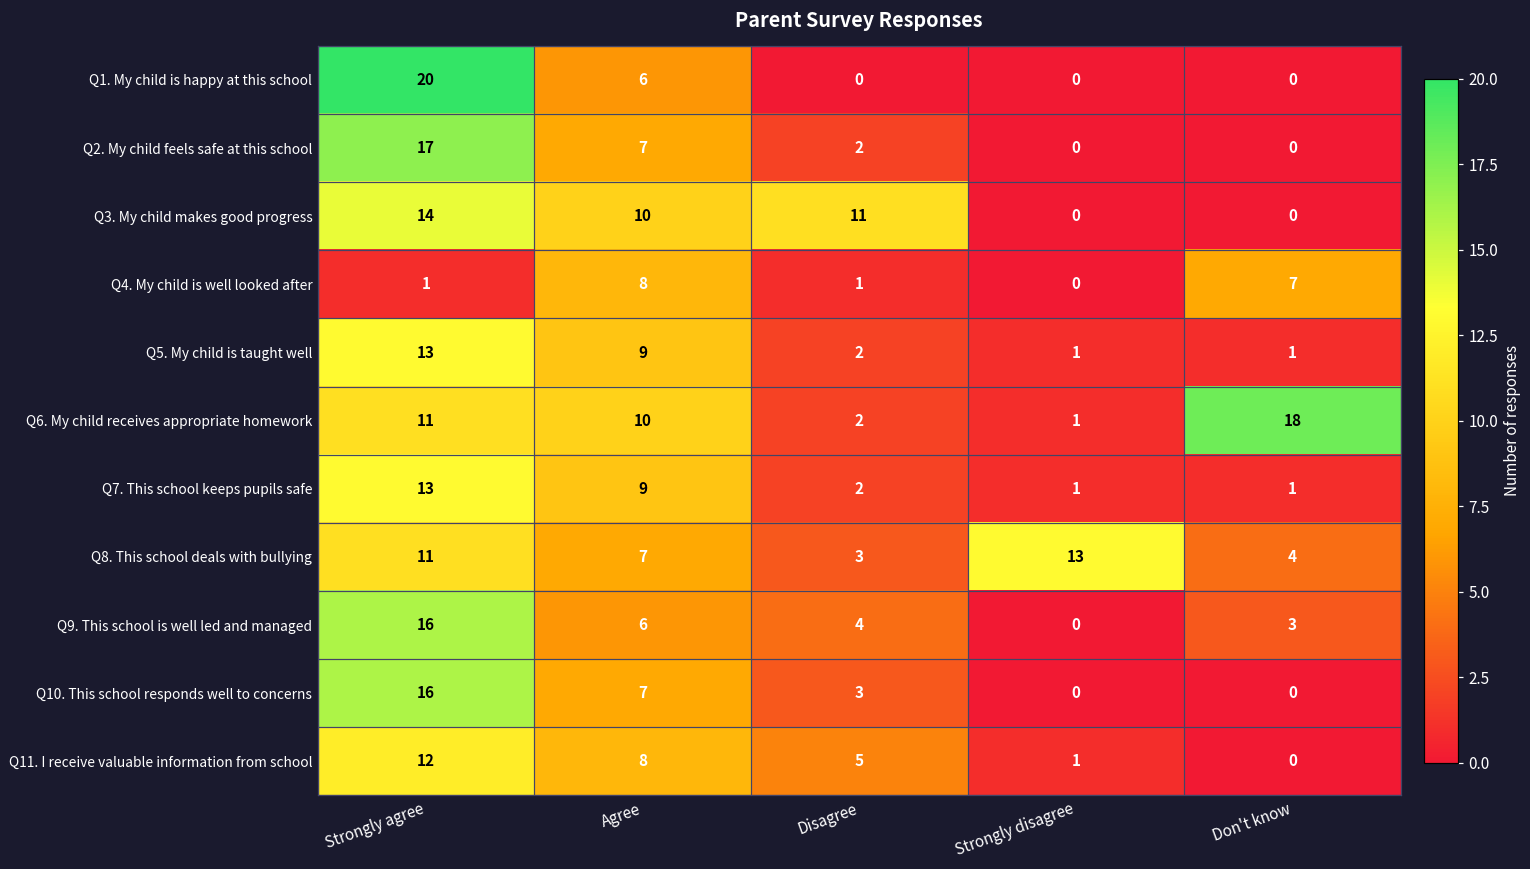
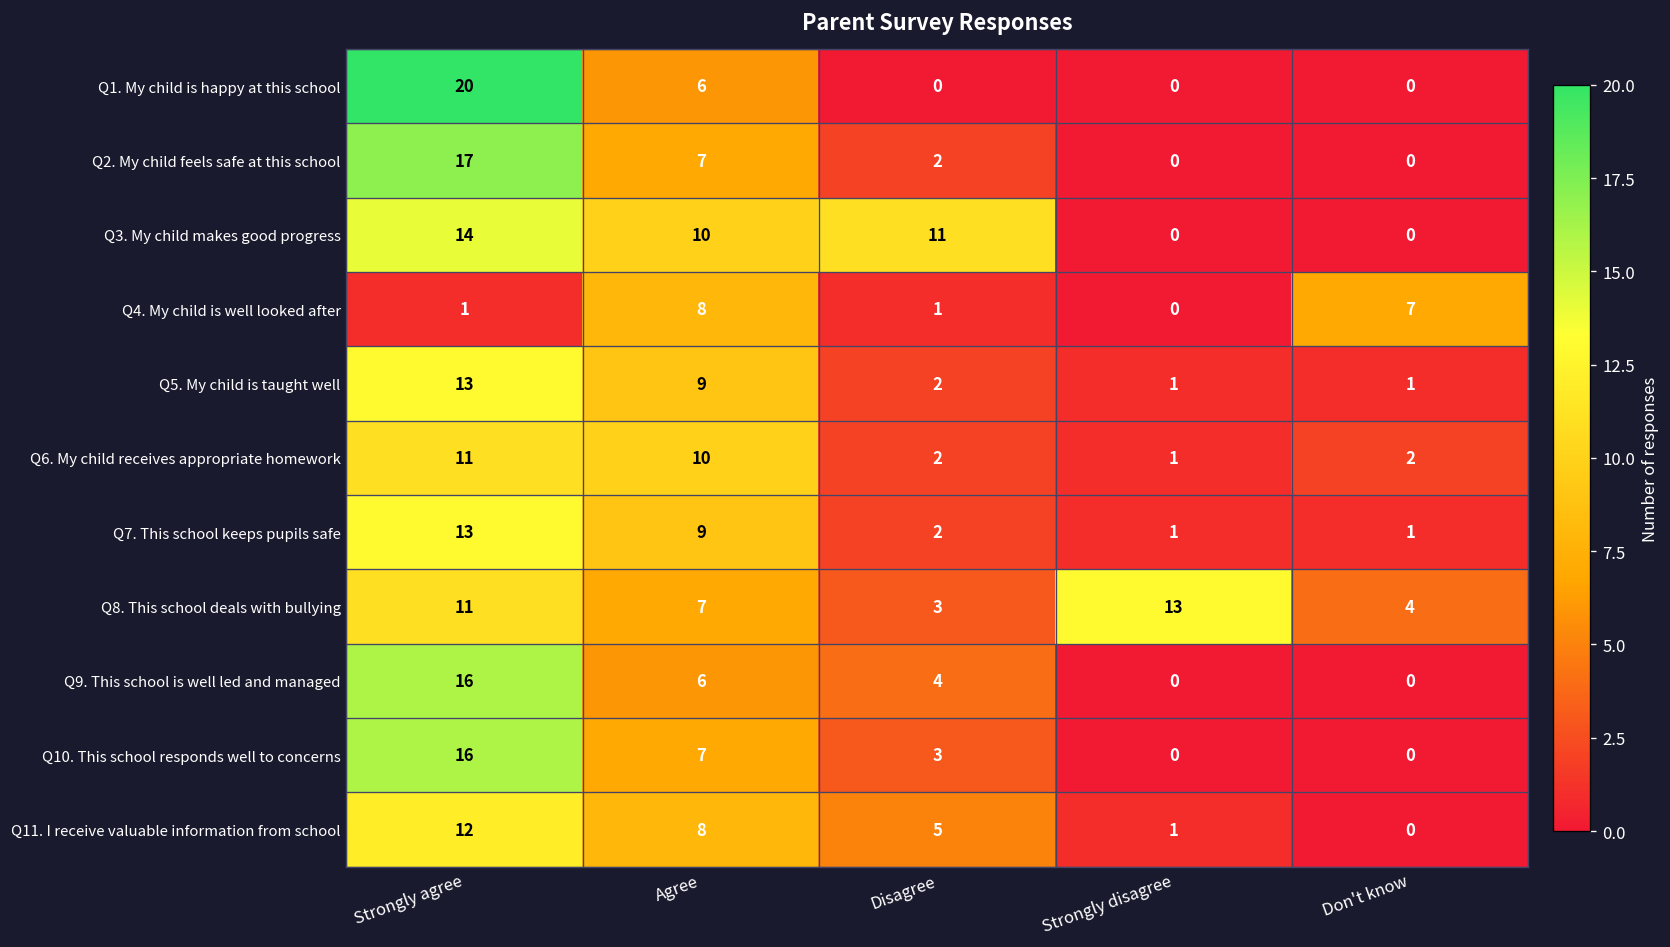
  {
    "Q1. My child is happy at this school": {
      "Strongly agree": 20,
      "Agree": 6,
      "Disagree": 0,
      "Strongly disagree": 0,
      "Don't know": 0
    },
    "Q2. My child feels safe at this school": {
      "Strongly agree": 17,
      "Agree": 7,
      "Disagree": 2,
      "Strongly disagree": 0,
      "Don't know": 0
    },
    "Q3. My child makes good progress": {
      "Strongly agree": 14,
      "Agree": 10,
      "Disagree": 11,
      "Strongly disagree": 0,
      "Don't know": 0
    },
    "Q4. My child is well looked after": {
      "Strongly agree": 1,
      "Agree": 8,
      "Disagree": 1,
      "Strongly disagree": 0,
      "Don't know": 7
    },
    "Q5. My child is taught well": {
      "Strongly agree": 13,
      "Agree": 9,
      "Disagree": 2,
      "Strongly disagree": 1,
      "Don't know": 1
    },
    "Q6. My child receives appropriate homework": {
      "Strongly agree": 11,
      "Agree": 10,
      "Disagree": 2,
      "Strongly disagree": 1,
-     "Don't know": 18
+     "Don't know": 2
    },
    "Q7. This school keeps pupils safe": {
      "Strongly agree": 13,
      "Agree": 9,
      "Disagree": 2,
      "Strongly disagree": 1,
      "Don't know": 1
    },
    "Q8. This school deals with bullying": {
      "Strongly agree": 11,
      "Agree": 7,
      "Disagree": 3,
      "Strongly disagree": 13,
      "Don't know": 4
    },
    "Q9. This school is well led and managed": {
      "Strongly agree": 16,
      "Agree": 6,
      "Disagree": 4,
      "Strongly disagree": 0,
-     "Don't know": 3
+     "Don't know": 0
    },
    "Q10. This school responds well to concerns": {
      "Strongly agree": 16,
      "Agree": 7,
      "Disagree": 3,
      "Strongly disagree": 0,
      "Don't know": 0
    },
    "Q11. I receive valuable information from school": {
      "Strongly agree": 12,
      "Agree": 8,
      "Disagree": 5,
      "Strongly disagree": 1,
      "Don't know": 0
    }
  }
